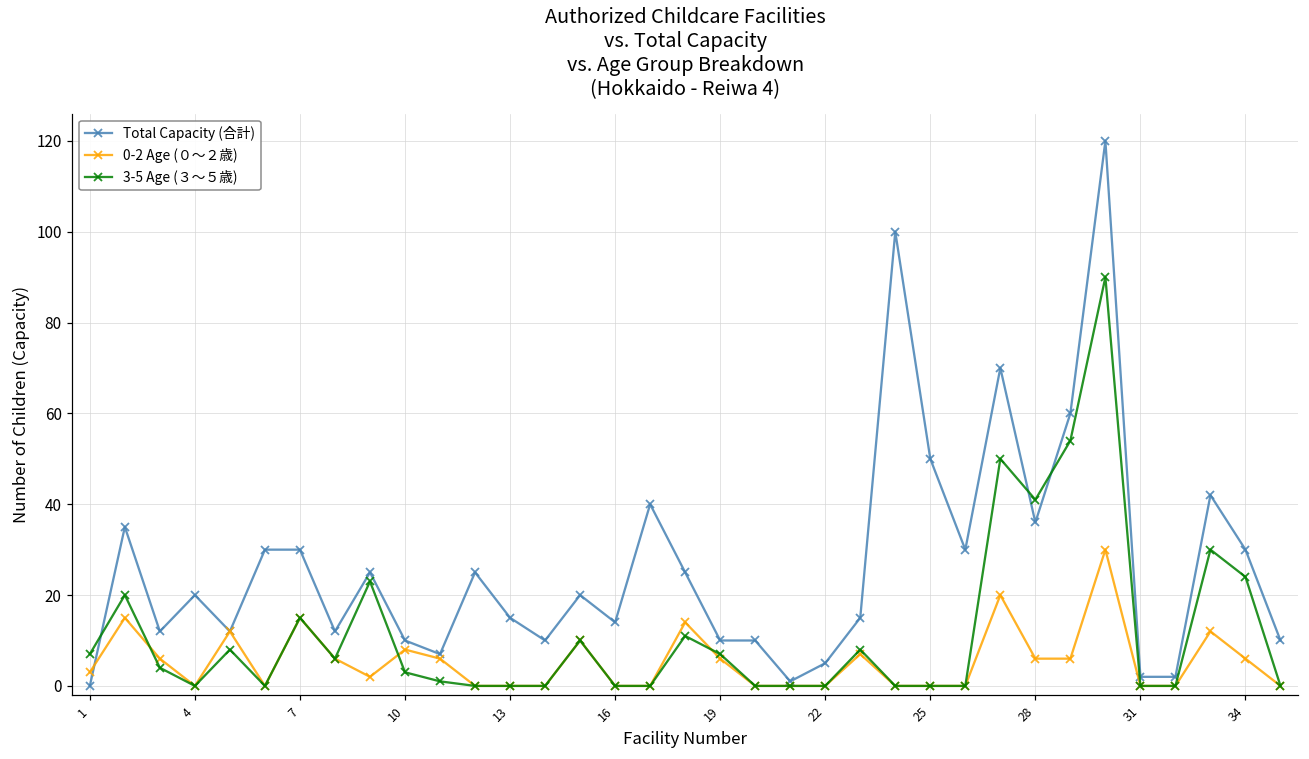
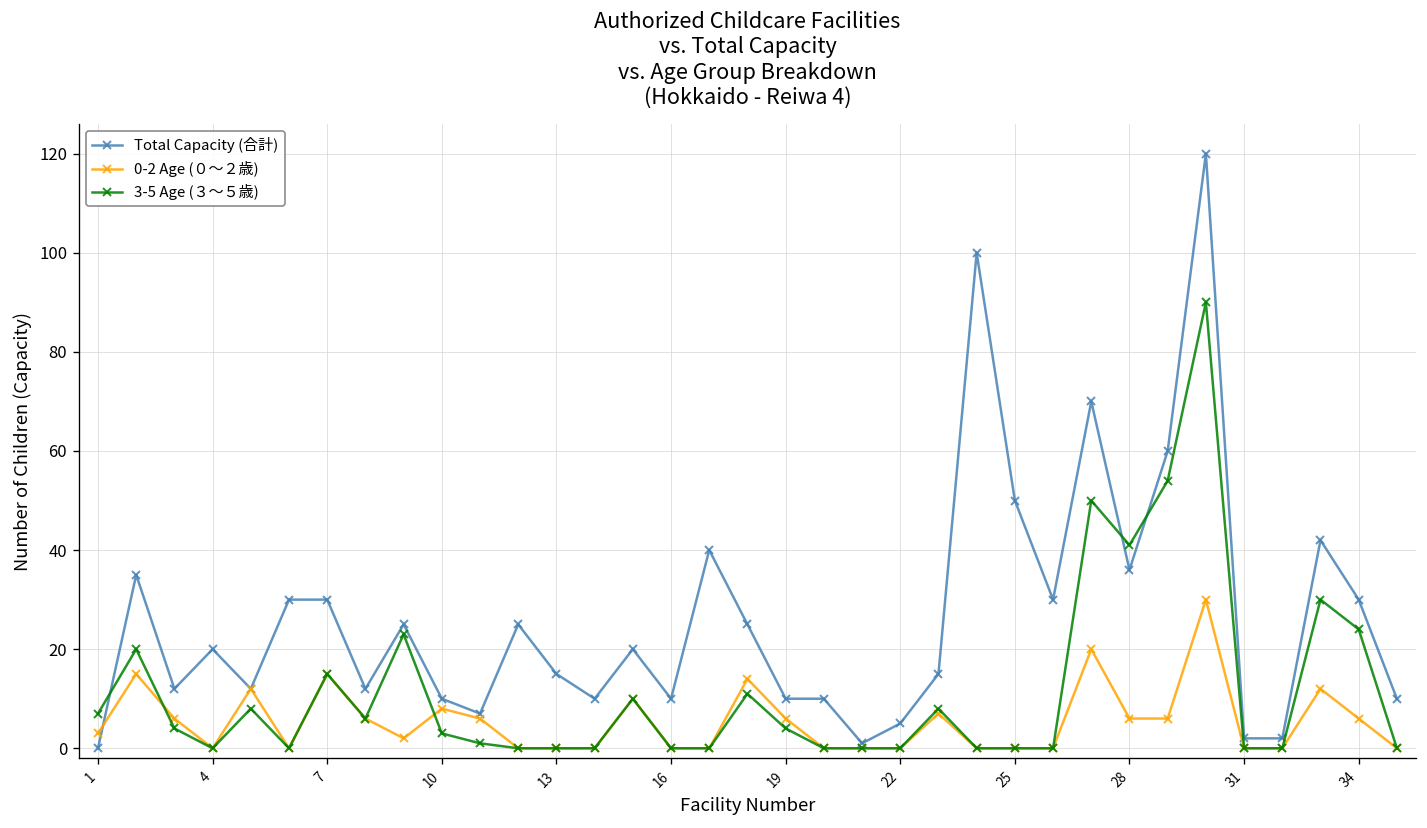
  {
    "Total Capacity (合計)": {
      "1": 0,
      "4": 20,
      "7": 30,
      "10": 10,
      "13": 15,
-     "16": 14,
+     "16": 10,
      "19": 10,
      "22": 5,
      "25": 50,
      "28": 36,
      "31": 2,
      "34": 30
    },
    "0-2 Age (０～２歳)": {
      "1": 3,
      "10": 8,
      "19": 6,
      "28": 6,
      "34": 6
    },
    "3-5 Age (３～５歳)": {
      "1": 7,
      "10": 3,
-     "19": 7,
+     "19": 4,
      "28": 41,
      "34": 24
    }
  }
